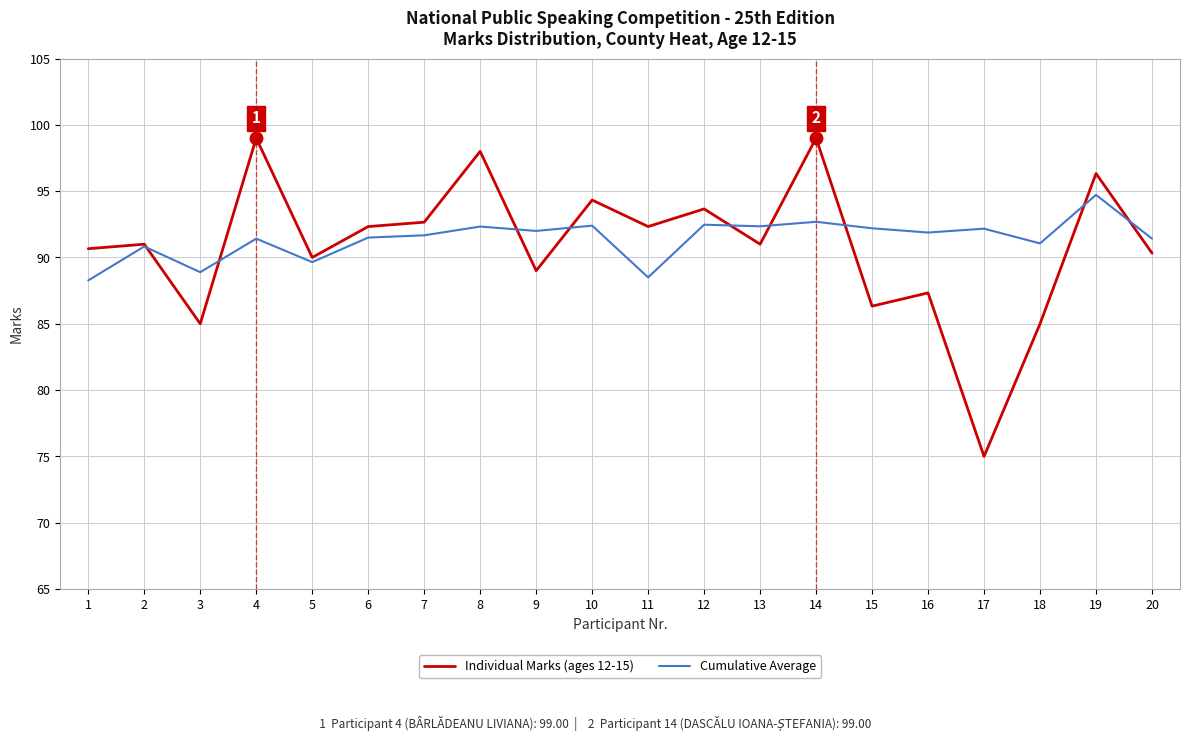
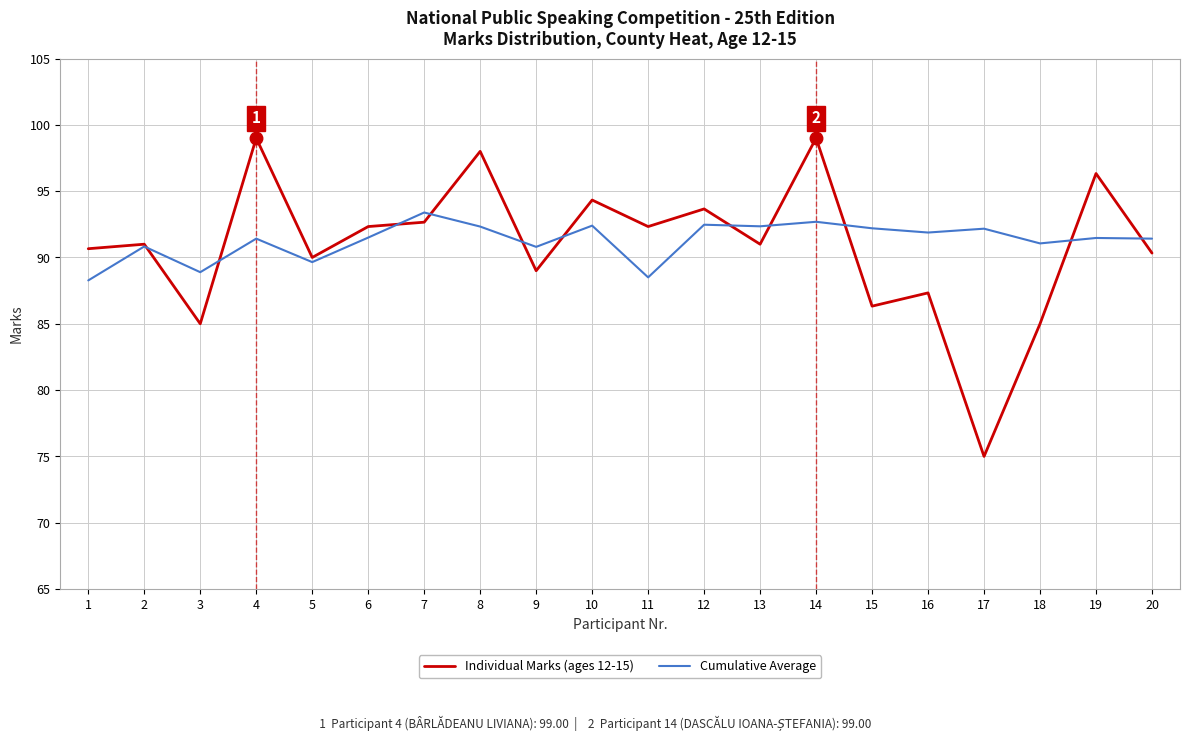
  {
    "Cumulative Average": {
      "1": 88.3,
      "3": 88.9,
      "4": 91.4,
      "5": 89.7,
      "6": 91.5,
-     "7": 91.7,
+     "7": 93.4,
      "8": 92.3,
-     "9": 92.0,
+     "9": 90.8,
      "10": 92.4,
      "11": 88.5,
      "12": 92.5,
      "13": 92.4,
      "14": 92.7,
      "15": 92.2,
      "16": 91.9,
      "17": 92.2,
      "18": 91.1,
-     "19": 94.7,
+     "19": 91.5,
      "20": 91.4
    }
  }
